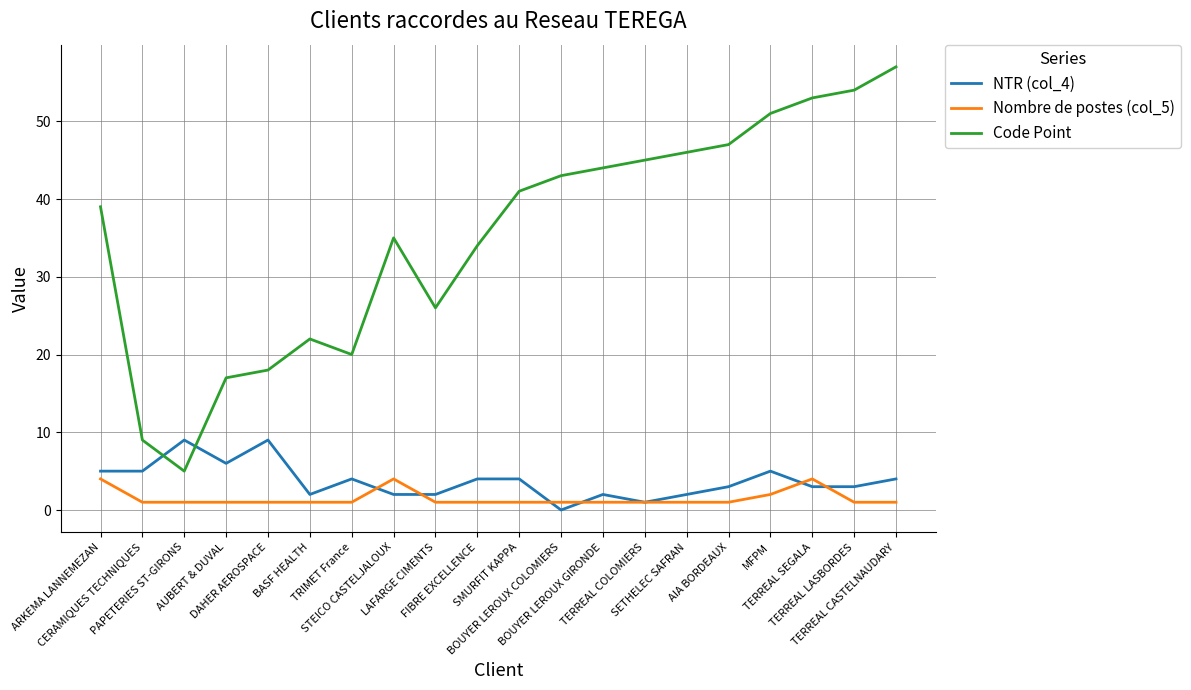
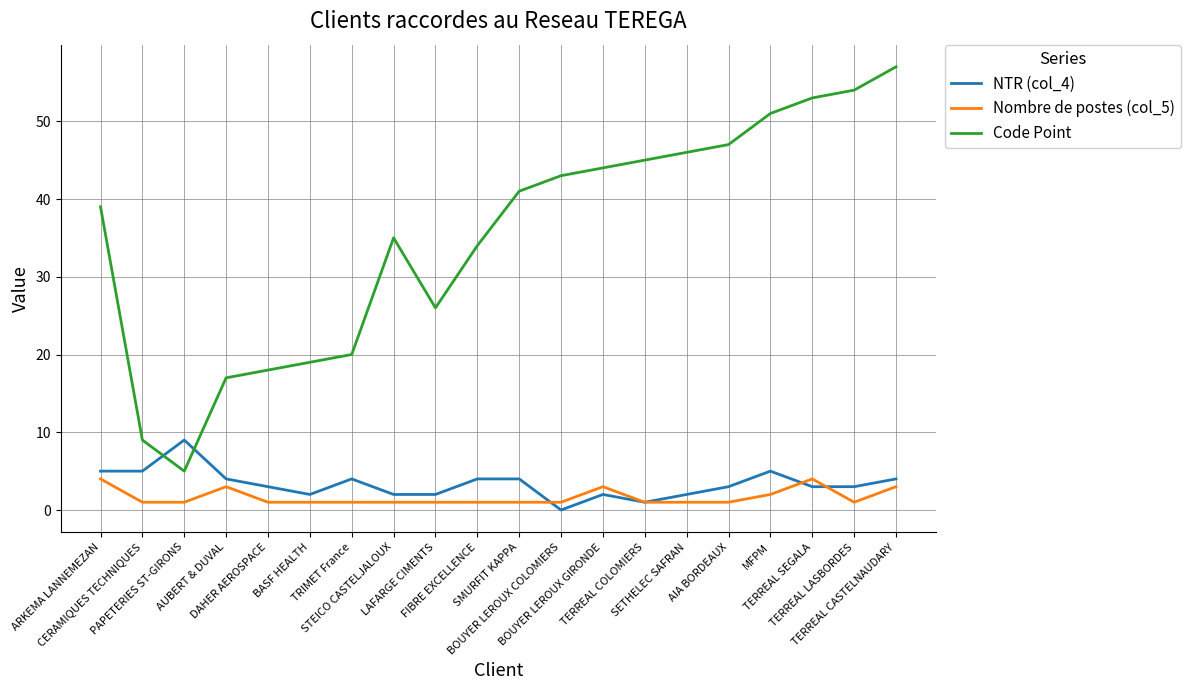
  {
    "NTR (col_4)": {
      "ARKEMA LANNEMEZAN": 5,
      "CERAMIQUES TECHNIQUES": 5,
      "PAPETERIES ST-GIRONS": 9,
-     "AUBERT & DUVAL": 6,
-     "DAHER AEROSPACE": 9,
+     "AUBERT & DUVAL": 4,
+     "DAHER AEROSPACE": 3,
      "BASF HEALTH": 2,
      "TRIMET France": 4,
      "STEICO CASTELJALOUX": 2,
      "LAFARGE CIMENTS": 2,
      "FIBRE EXCELLENCE": 4,
      "SMURFIT KAPPA": 4,
      "BOUYER LEROUX COLOMIERS": 0,
      "BOUYER LEROUX GIRONDE": 2,
      "SETHELEC SAFRAN": 2,
      "AIA BORDEAUX": 3,
      "MFPM": 5,
      "TERREAL SEGALA": 3,
      "TERREAL LASBORDES": 3,
      "TERREAL CASTELNAUDARY": 4
    },
    "Nombre de postes (col_5)": {
      "ARKEMA LANNEMEZAN": 4,
      "CERAMIQUES TECHNIQUES": 1,
      "PAPETERIES ST-GIRONS": 1,
-     "AUBERT & DUVAL": 1,
+     "AUBERT & DUVAL": 3,
      "DAHER AEROSPACE": 1,
      "BASF HEALTH": 1,
      "TRIMET France": 1,
-     "STEICO CASTELJALOUX": 4,
+     "STEICO CASTELJALOUX": 1,
      "LAFARGE CIMENTS": 1,
      "FIBRE EXCELLENCE": 1,
      "SMURFIT KAPPA": 1,
      "BOUYER LEROUX COLOMIERS": 1,
-     "BOUYER LEROUX GIRONDE": 1,
+     "BOUYER LEROUX GIRONDE": 3,
      "SETHELEC SAFRAN": 1,
      "AIA BORDEAUX": 1,
      "MFPM": 2,
      "TERREAL SEGALA": 4,
      "TERREAL LASBORDES": 1,
-     "TERREAL CASTELNAUDARY": 1
+     "TERREAL CASTELNAUDARY": 3
    },
    "Code Point": {
      "ARKEMA LANNEMEZAN": 39,
      "CERAMIQUES TECHNIQUES": 9,
      "PAPETERIES ST-GIRONS": 5,
      "AUBERT & DUVAL": 17,
      "DAHER AEROSPACE": 18,
-     "BASF HEALTH": 22,
+     "BASF HEALTH": 19,
      "TRIMET France": 20,
      "STEICO CASTELJALOUX": 35,
      "LAFARGE CIMENTS": 26,
      "FIBRE EXCELLENCE": 34,
      "SMURFIT KAPPA": 41,
      "BOUYER LEROUX COLOMIERS": 43,
      "BOUYER LEROUX GIRONDE": 44,
      "TERREAL COLOMIERS": 45,
      "SETHELEC SAFRAN": 46,
      "AIA BORDEAUX": 47,
      "MFPM": 51,
      "TERREAL SEGALA": 53,
      "TERREAL LASBORDES": 54,
      "TERREAL CASTELNAUDARY": 57
    }
  }
